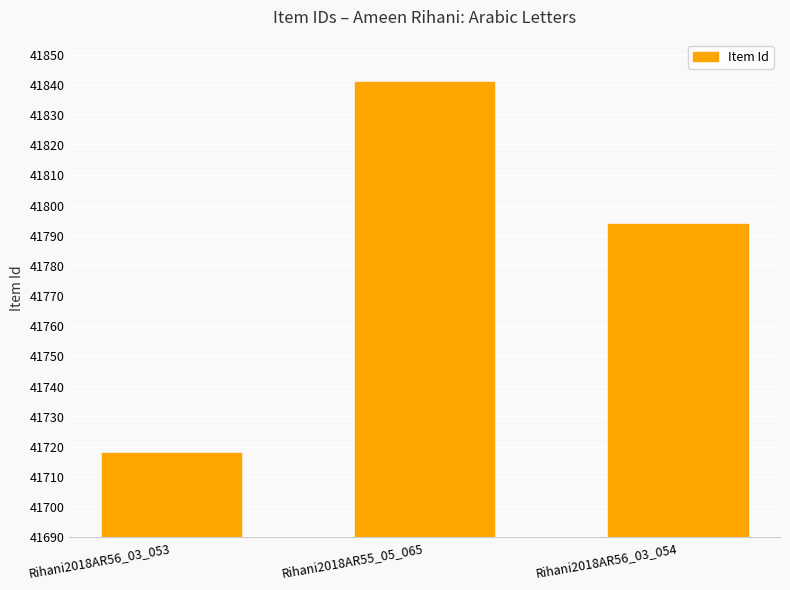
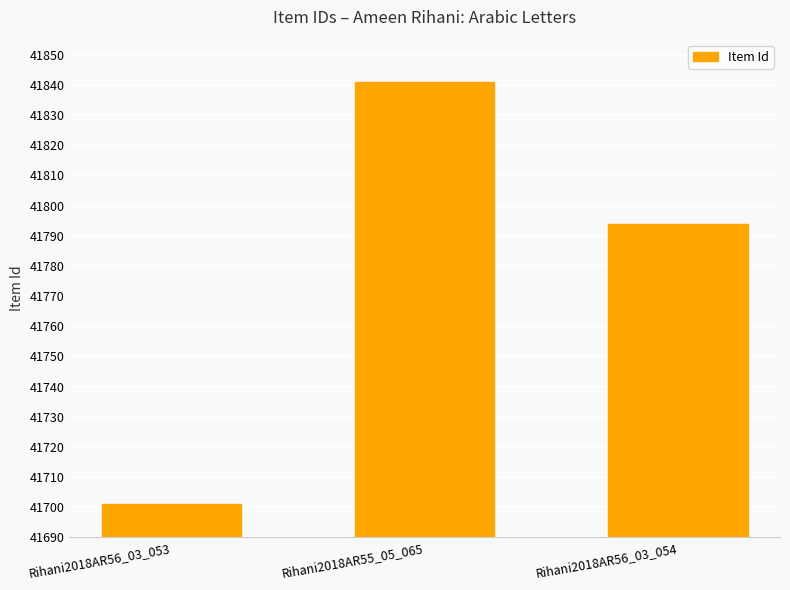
  {
-   "Rihani2018AR56_03_053": 41718,
+   "Rihani2018AR56_03_053": 41701,
    "Rihani2018AR55_05_065": 41841,
    "Rihani2018AR56_03_054": 41794
  }
